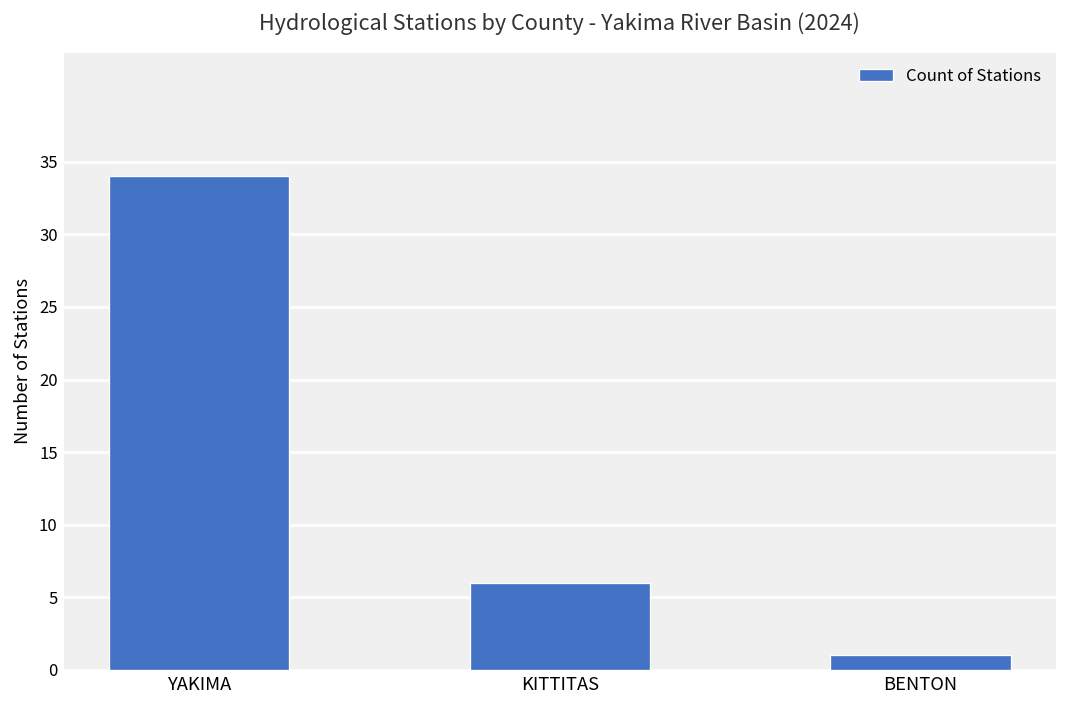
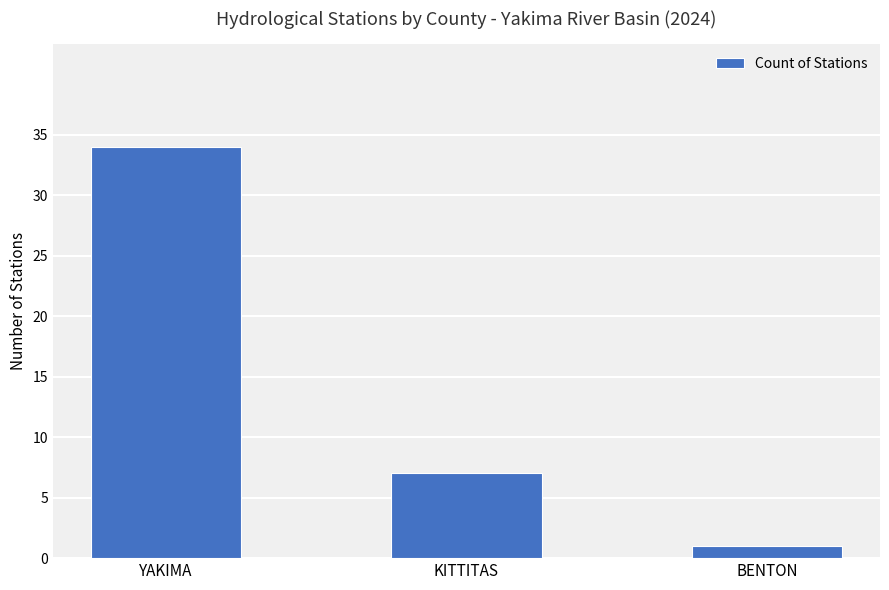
  {
    "YAKIMA": 34,
-   "KITTITAS": 6,
+   "KITTITAS": 7,
    "BENTON": 1
  }
